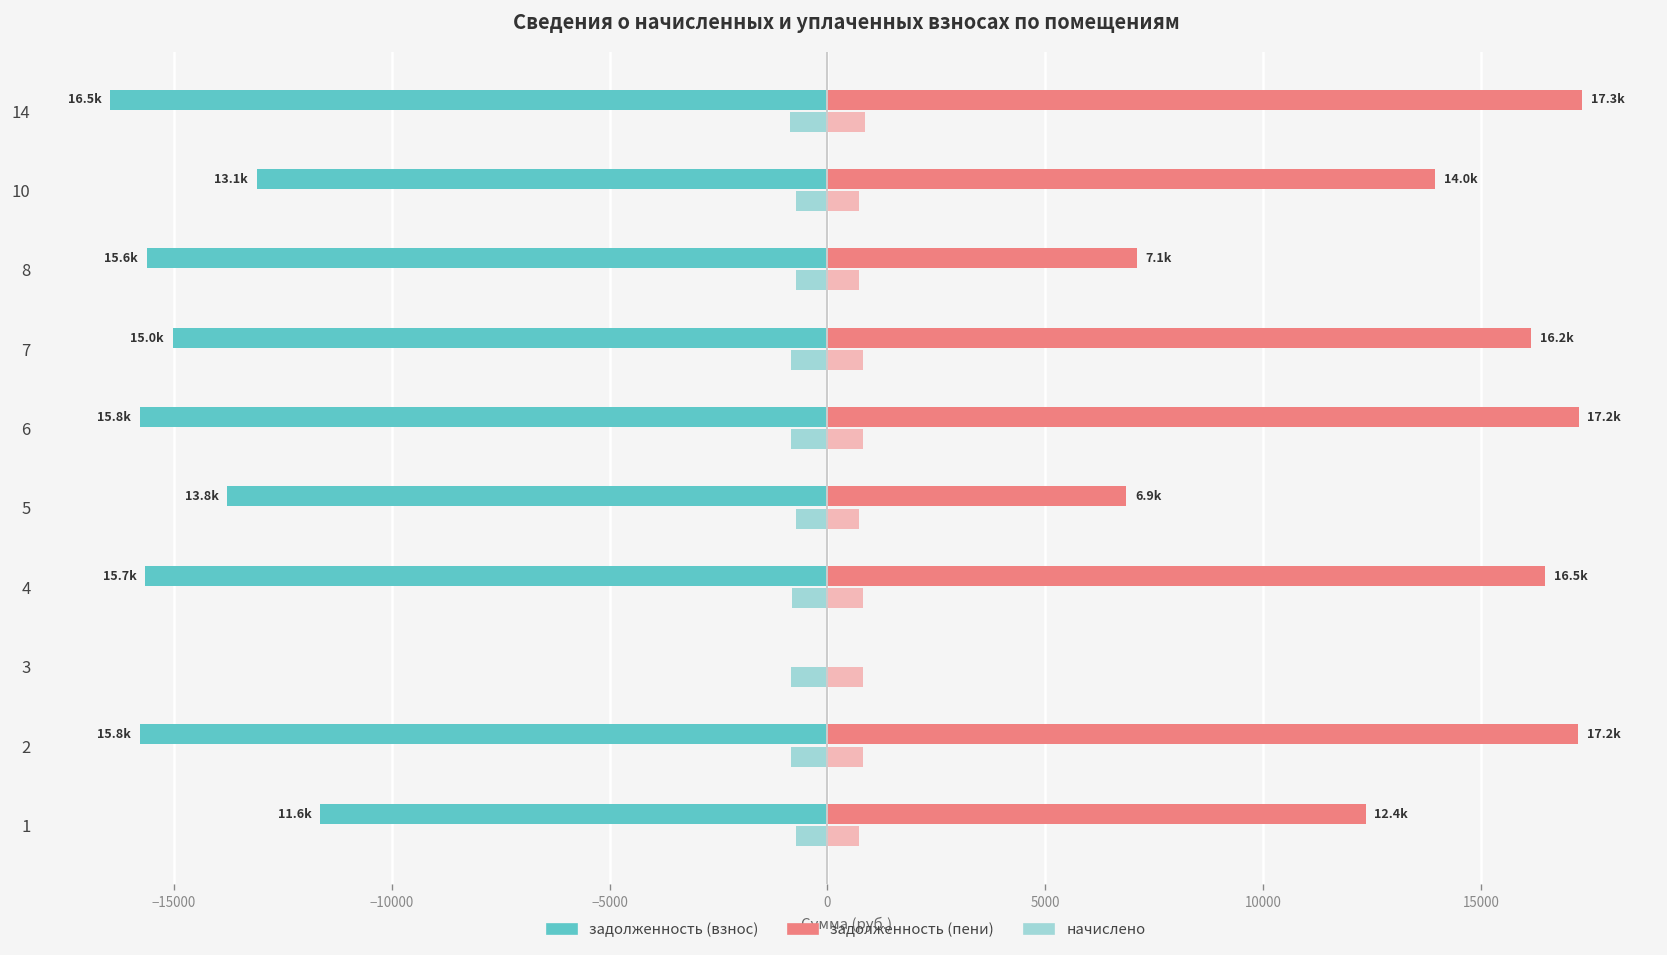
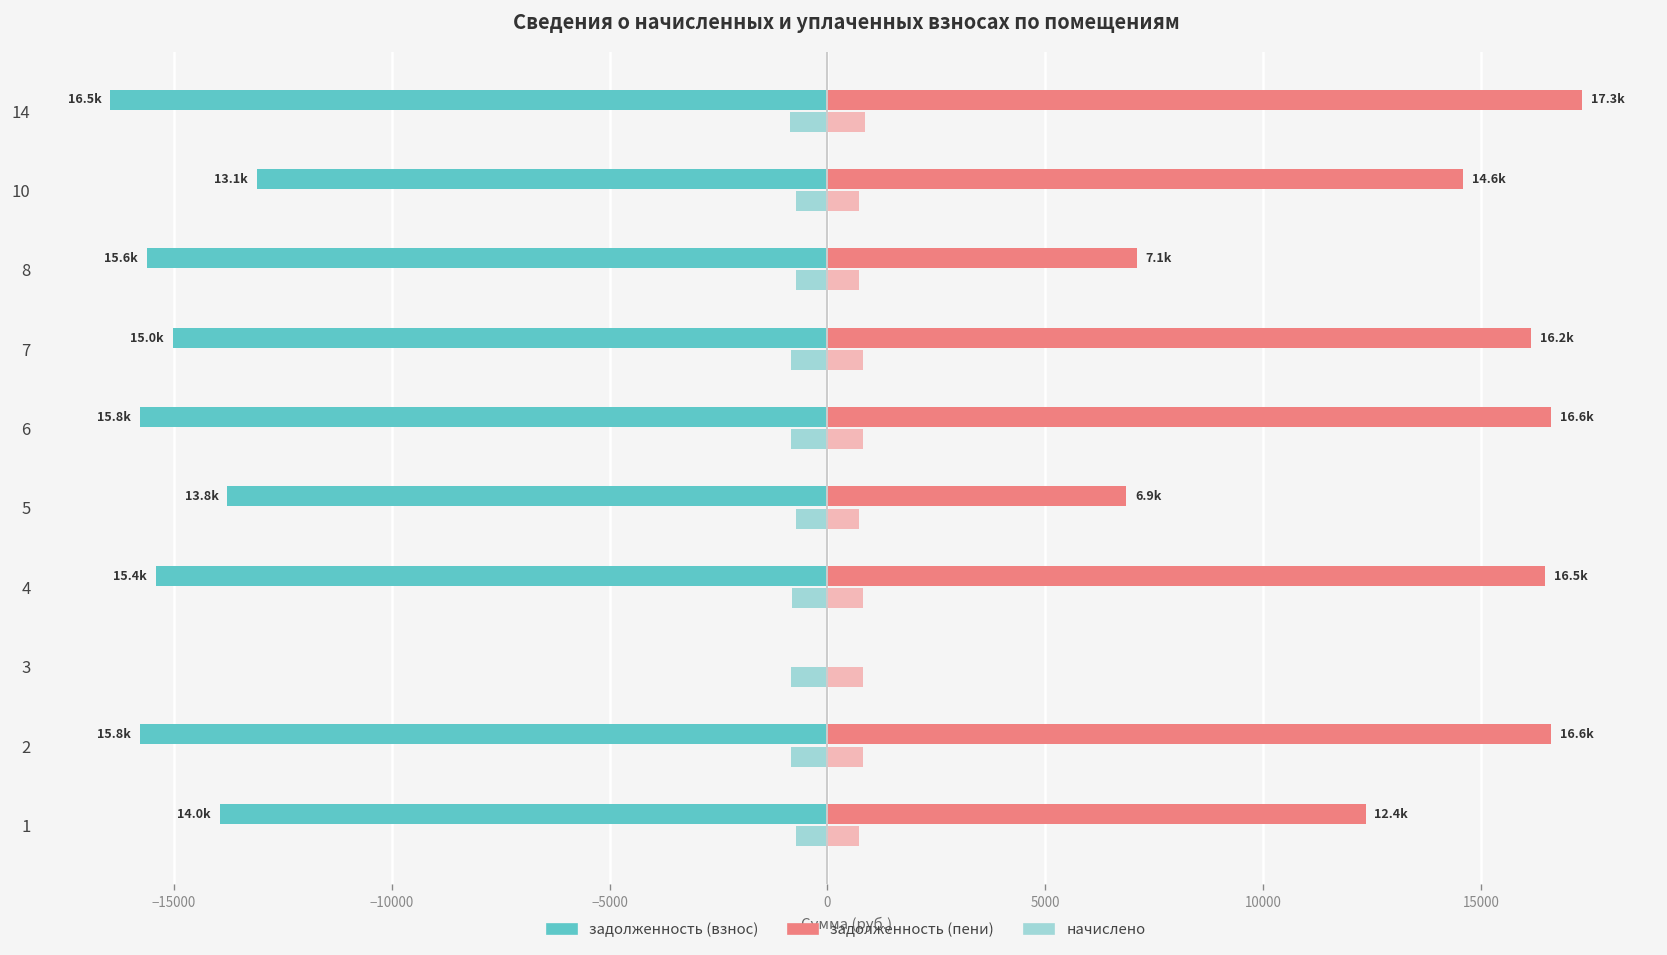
  {
    "задолженность (взнос)": {
-     "4": "15.7k",
-     "1": "11.6k"
+     "4": "15.4k",
+     "1": "14.0k"
    },
    "начислено": {
      "14": "-900",
      "10": "-700",
      "8": "-700",
      "7": "-800",
      "6": "-800",
      "5": "-700",
      "4": "-800",
      "3": "-800",
      "2": "-800",
      "1": "-700"
    },
    "задолженность (пени)": {
      "14": "17.3k",
-     "10": "14.0k",
+     "10": "14.6k",
      "8": "7.1k",
      "7": "16.2k",
-     "6": "17.2k",
+     "6": "16.6k",
      "5": "6.9k",
      "4": "16.5k",
-     "2": "17.2k",
+     "2": "16.6k",
      "1": "12.4k"
    }
  }
